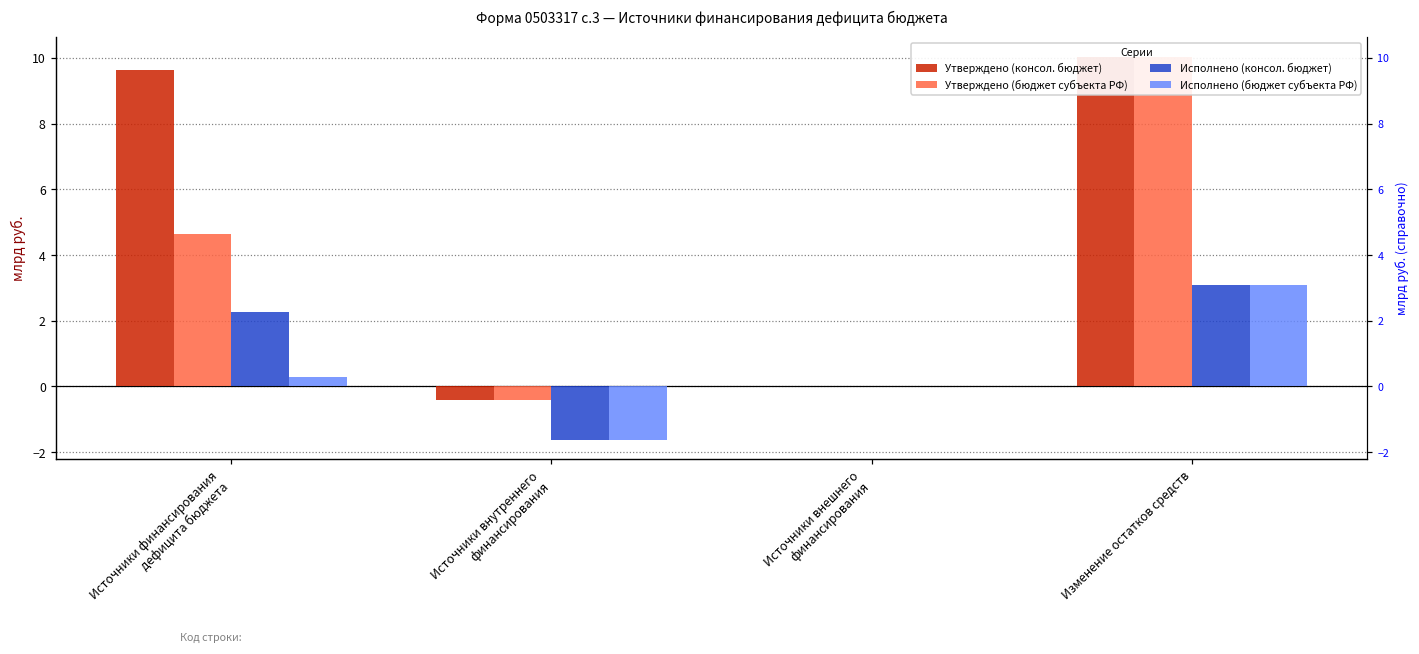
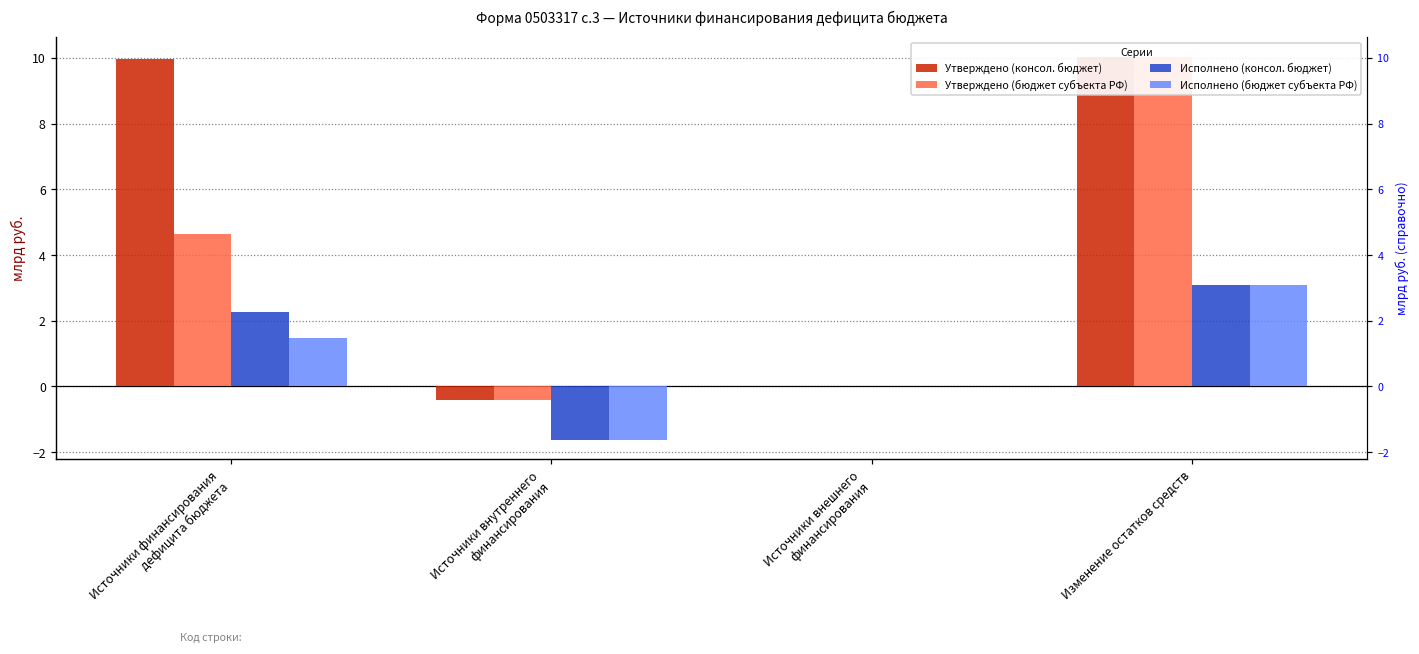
  {
    "Утверждено (консол. бюджет)": {
-     "Источники финансирования дефицита бюджета": 9.6,
+     "Источники финансирования дефицита бюджета": 10.0,
      "Источники внутреннего финансирования": -0.4,
      "Источники внешнего финансирования": 0.0
    },
    "Утверждено (бюджет субъекта РФ)": {
      "Источники финансирования дефицита бюджета": 4.6,
      "Источники внутреннего финансирования": -0.4,
      "Источники внешнего финансирования": 0.0
    },
    "Исполнено (консол. бюджет)": {
      "Источники финансирования дефицита бюджета": 2.3,
      "Источники внутреннего финансирования": -1.6,
      "Источники внешнего финансирования": 0.0,
      "Изменение остатков средств": 3.1
    },
    "Исполнено (бюджет субъекта РФ)": {
-     "Источники финансирования дефицита бюджета": 0.3,
+     "Источники финансирования дефицита бюджета": 1.5,
      "Источники внутреннего финансирования": -1.6,
      "Источники внешнего финансирования": 0.0,
      "Изменение остатков средств": 3.1
    }
  }
